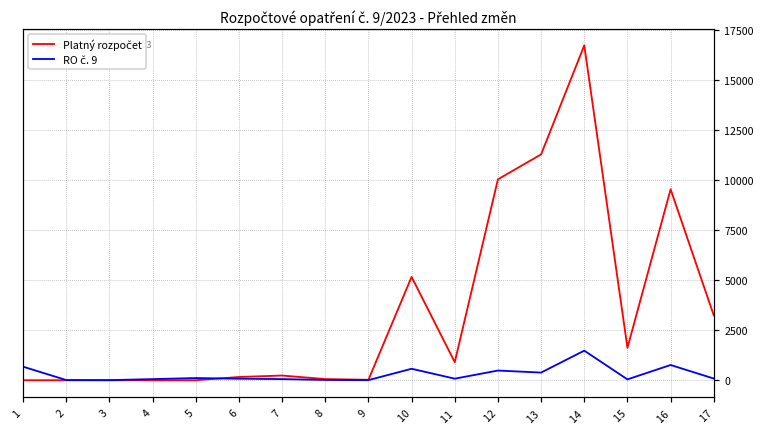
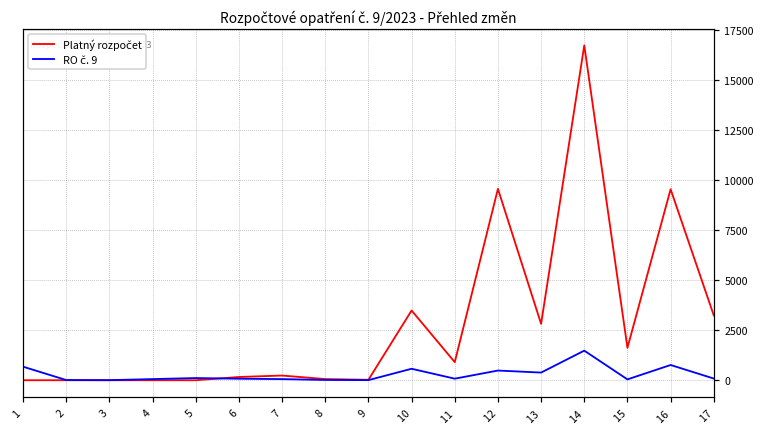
  {
    "Platný rozpočet": {
      "1": 0,
      "7": 200,
-     "10": 5200,
+     "10": 3500,
      "11": 900,
-     "12": 10100,
-     "13": 11300,
+     "12": 9600,
+     "13": 2800,
      "14": 16800,
      "15": 1600,
      "16": 9600,
      "17": 3200
    },
    "RO č. 9": {
      "1": 700,
      "7": 100,
      "10": 600,
      "11": 100,
      "12": 500,
      "13": 400,
      "14": 1500,
      "15": 0,
      "16": 800,
      "17": 100
    }
  }
